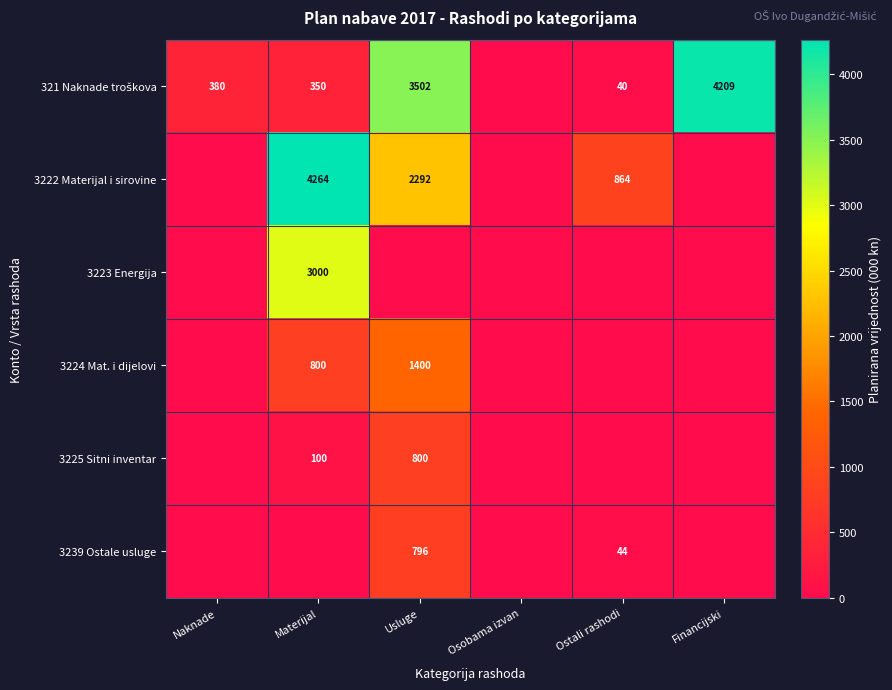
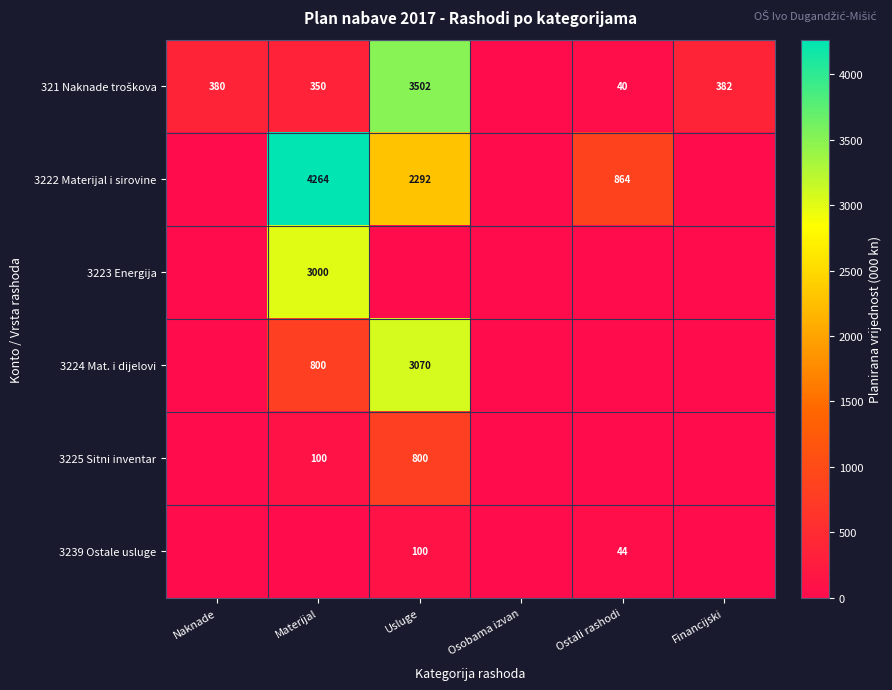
  {
    "321 Naknade troškova": {
      "Naknade": 380,
      "Materijal": 350,
      "Usluge": 3502,
      "Ostali rashodi": 40,
-     "Financijski": 4209
+     "Financijski": 382
    },
    "3222 Materijal i sirovine": {
      "Materijal": 4264,
      "Usluge": 2292,
      "Ostali rashodi": 864
    },
    "3223 Energija": {
      "Materijal": 3000
    },
    "3224 Mat. i dijelovi": {
      "Materijal": 800,
-     "Usluge": 1400
+     "Usluge": 3070
    },
    "3225 Sitni inventar": {
      "Materijal": 100,
      "Usluge": 800
    },
    "3239 Ostale usluge": {
-     "Usluge": 796,
+     "Usluge": 100,
      "Ostali rashodi": 44
    }
  }
